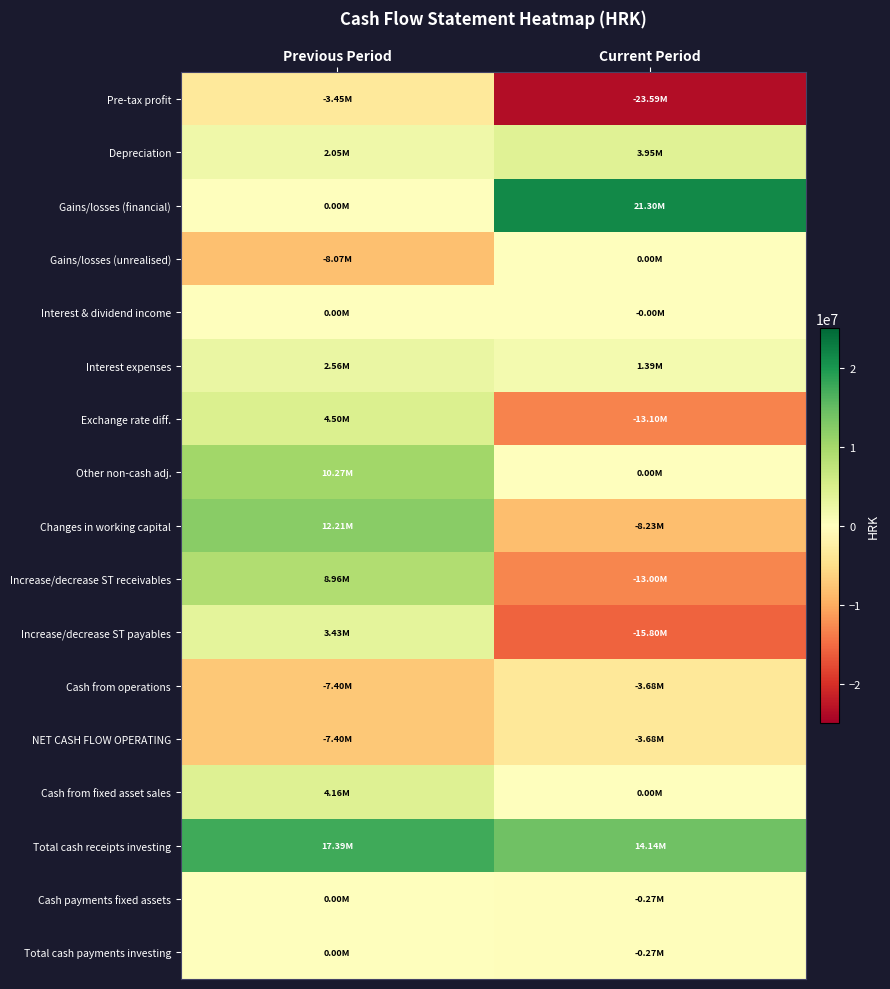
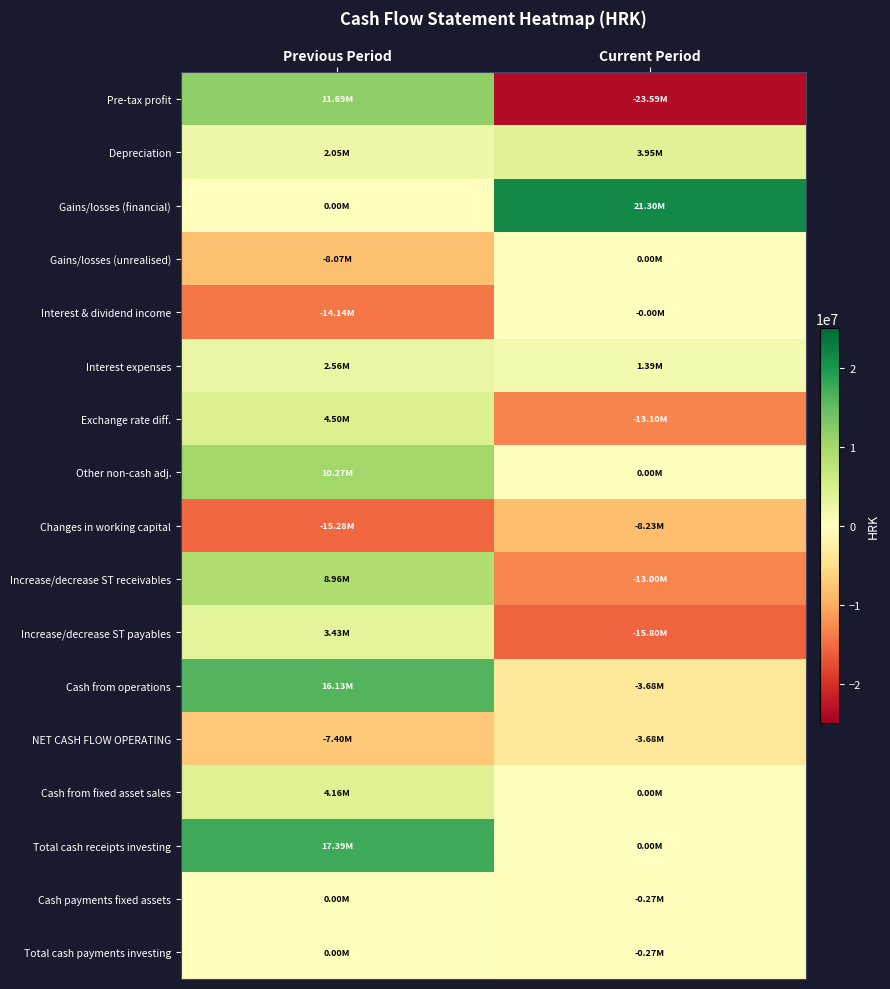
  {
    "Pre-tax profit": {
-     "Previous Period": "-3.45M",
+     "Previous Period": "11.69M",
      "Current Period": "-23.59M"
    },
    "Depreciation": {
      "Previous Period": "2.05M",
      "Current Period": "3.95M"
    },
    "Gains/losses (financial)": {
      "Previous Period": "0.00M",
      "Current Period": "21.30M"
    },
    "Gains/losses (unrealised)": {
      "Previous Period": "-8.07M",
      "Current Period": "0.00M"
    },
    "Interest & dividend income": {
-     "Previous Period": "0.00M",
+     "Previous Period": "-14.14M",
      "Current Period": "-0.00M"
    },
    "Interest expenses": {
      "Previous Period": "2.56M",
      "Current Period": "1.39M"
    },
    "Exchange rate diff.": {
      "Previous Period": "4.50M",
      "Current Period": "-13.10M"
    },
    "Other non-cash adj.": {
      "Previous Period": "10.27M",
      "Current Period": "0.00M"
    },
    "Changes in working capital": {
-     "Previous Period": "12.21M",
+     "Previous Period": "-15.28M",
      "Current Period": "-8.23M"
    },
    "Increase/decrease ST receivables": {
      "Previous Period": "8.96M",
      "Current Period": "-13.00M"
    },
    "Increase/decrease ST payables": {
      "Previous Period": "3.43M",
      "Current Period": "-15.80M"
    },
    "Cash from operations": {
-     "Previous Period": "-7.40M",
+     "Previous Period": "16.13M",
      "Current Period": "-3.68M"
    },
    "NET CASH FLOW OPERATING": {
      "Previous Period": "-7.40M",
      "Current Period": "-3.68M"
    },
    "Cash from fixed asset sales": {
      "Previous Period": "4.16M",
      "Current Period": "0.00M"
    },
    "Total cash receipts investing": {
      "Previous Period": "17.39M",
-     "Current Period": "14.14M"
+     "Current Period": "0.00M"
    },
    "Cash payments fixed assets": {
      "Previous Period": "0.00M",
      "Current Period": "-0.27M"
    },
    "Total cash payments investing": {
      "Previous Period": "0.00M",
      "Current Period": "-0.27M"
    }
  }
